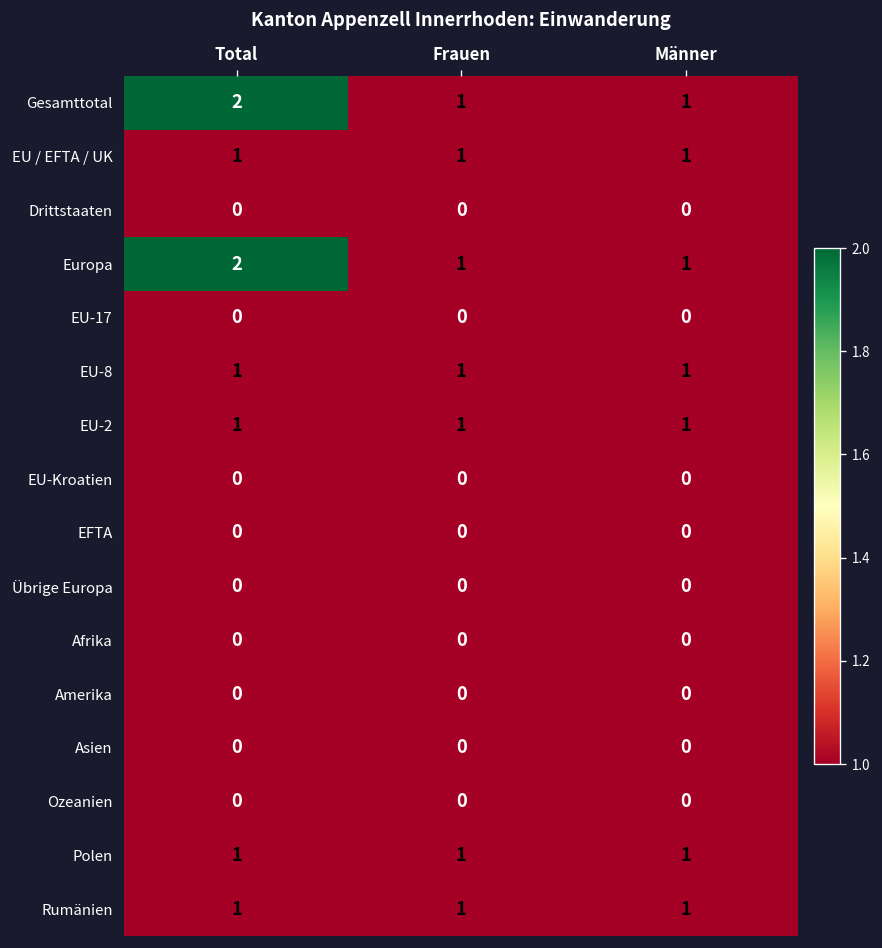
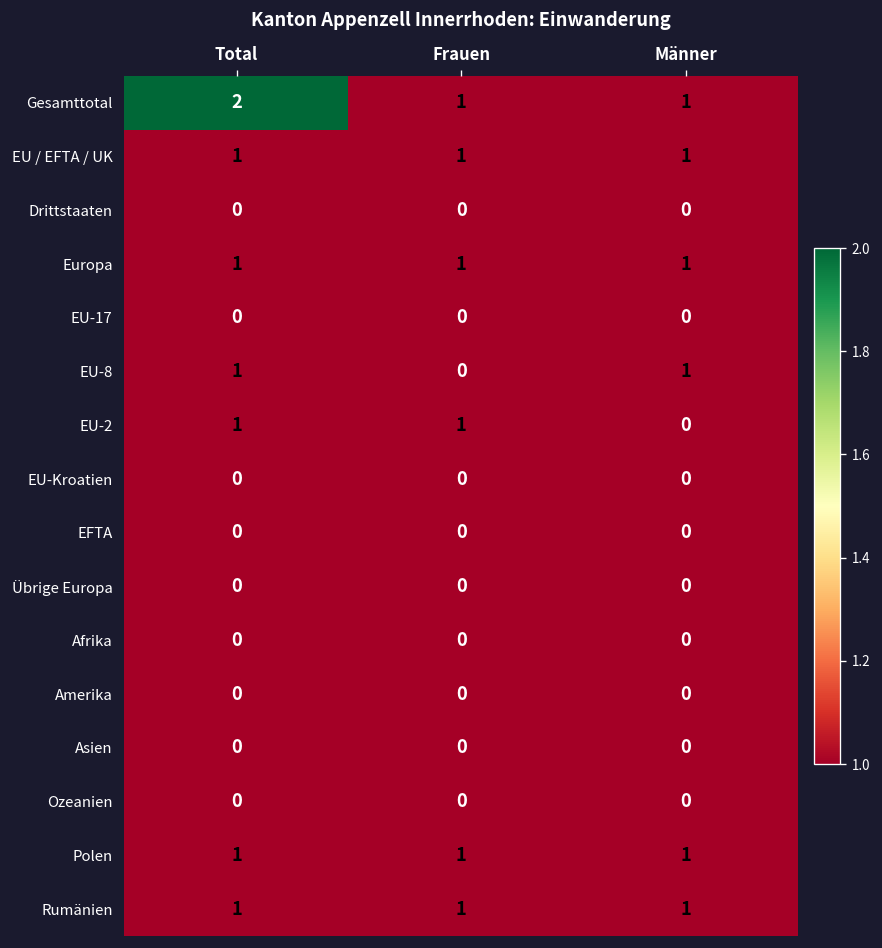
  {
    "Gesamttotal": {
      "Total": 2,
      "Frauen": 1,
      "Männer": 1
    },
    "EU / EFTA / UK": {
      "Total": 1,
      "Frauen": 1,
      "Männer": 1
    },
    "Drittstaaten": {
      "Total": 0,
      "Frauen": 0,
      "Männer": 0
    },
    "Europa": {
-     "Total": 2,
+     "Total": 1,
      "Frauen": 1,
      "Männer": 1
    },
    "EU-17": {
      "Total": 0,
      "Frauen": 0,
      "Männer": 0
    },
    "EU-8": {
      "Total": 1,
-     "Frauen": 1,
+     "Frauen": 0,
      "Männer": 1
    },
    "EU-2": {
      "Total": 1,
      "Frauen": 1,
-     "Männer": 1
+     "Männer": 0
    },
    "EU-Kroatien": {
      "Total": 0,
      "Frauen": 0,
      "Männer": 0
    },
    "EFTA": {
      "Total": 0,
      "Frauen": 0,
      "Männer": 0
    },
    "Übrige Europa": {
      "Total": 0,
      "Frauen": 0,
      "Männer": 0
    },
    "Afrika": {
      "Total": 0,
      "Frauen": 0,
      "Männer": 0
    },
    "Amerika": {
      "Total": 0,
      "Frauen": 0,
      "Männer": 0
    },
    "Asien": {
      "Total": 0,
      "Frauen": 0,
      "Männer": 0
    },
    "Ozeanien": {
      "Total": 0,
      "Frauen": 0,
      "Männer": 0
    },
    "Polen": {
      "Total": 1,
      "Frauen": 1,
      "Männer": 1
    },
    "Rumänien": {
      "Total": 1,
      "Frauen": 1,
      "Männer": 1
    }
  }
